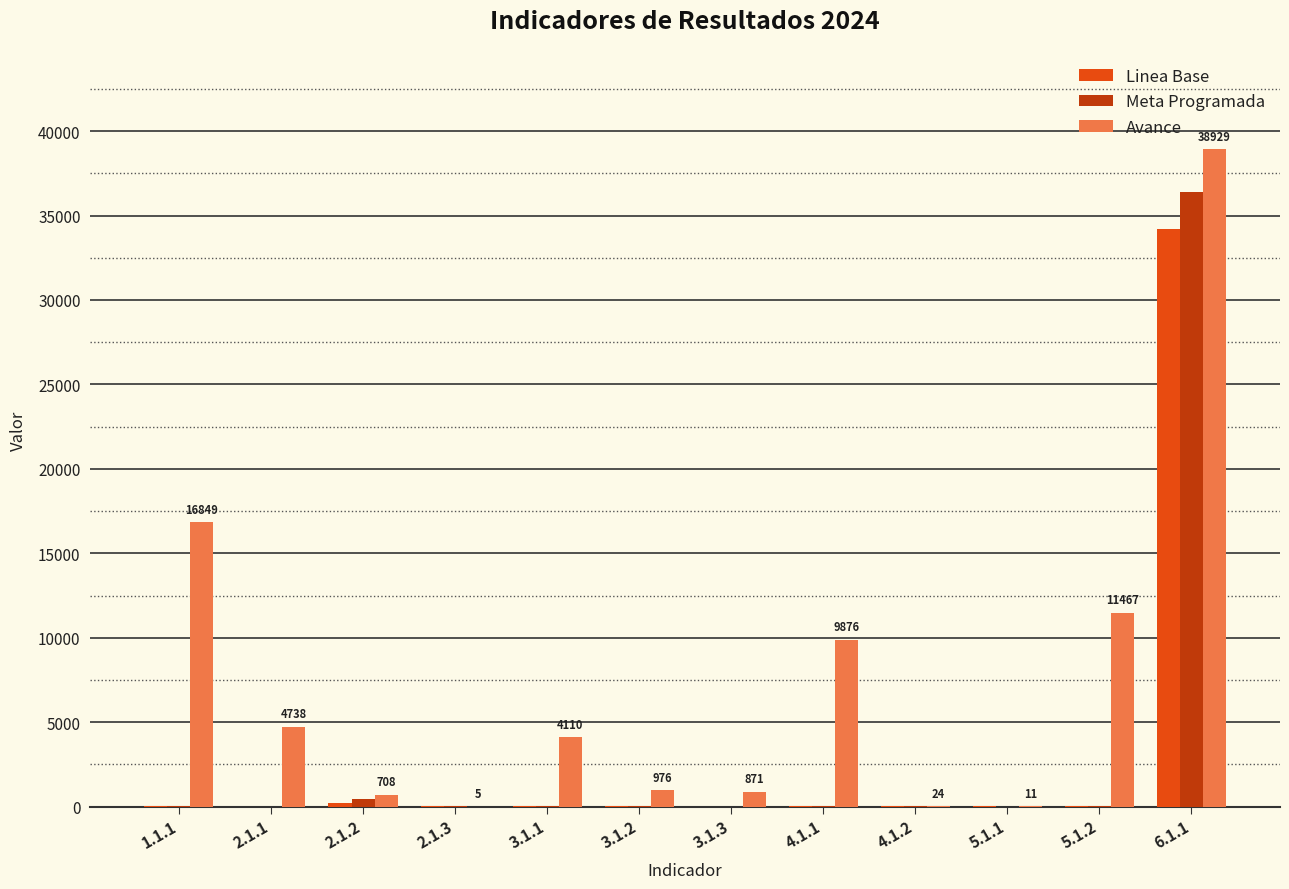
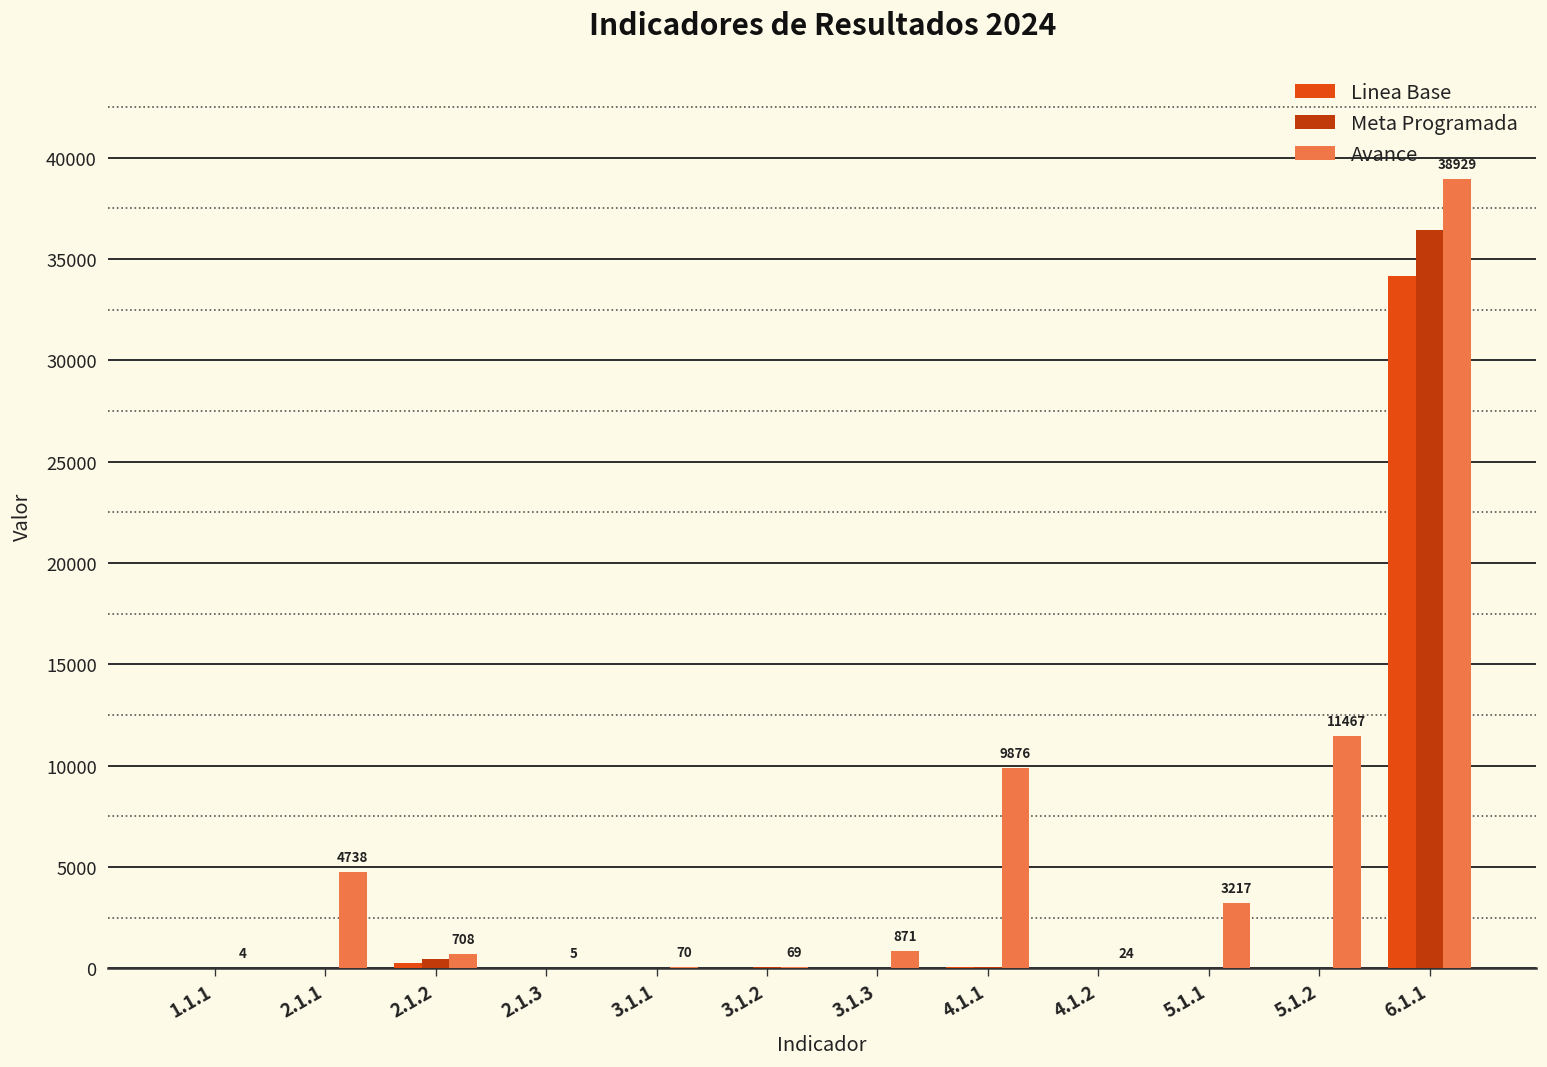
  {
    "Avance": {
-     "1.1.1": 16849,
+     "1.1.1": 4,
      "2.1.1": 4738,
      "2.1.2": 708,
      "2.1.3": 5,
-     "3.1.1": 4110,
-     "3.1.2": 976,
+     "3.1.1": 70,
+     "3.1.2": 69,
      "3.1.3": 871,
      "4.1.1": 9876,
      "4.1.2": 24,
-     "5.1.1": 11,
+     "5.1.1": 3217,
      "5.1.2": 11467,
      "6.1.1": 38929
    }
  }
